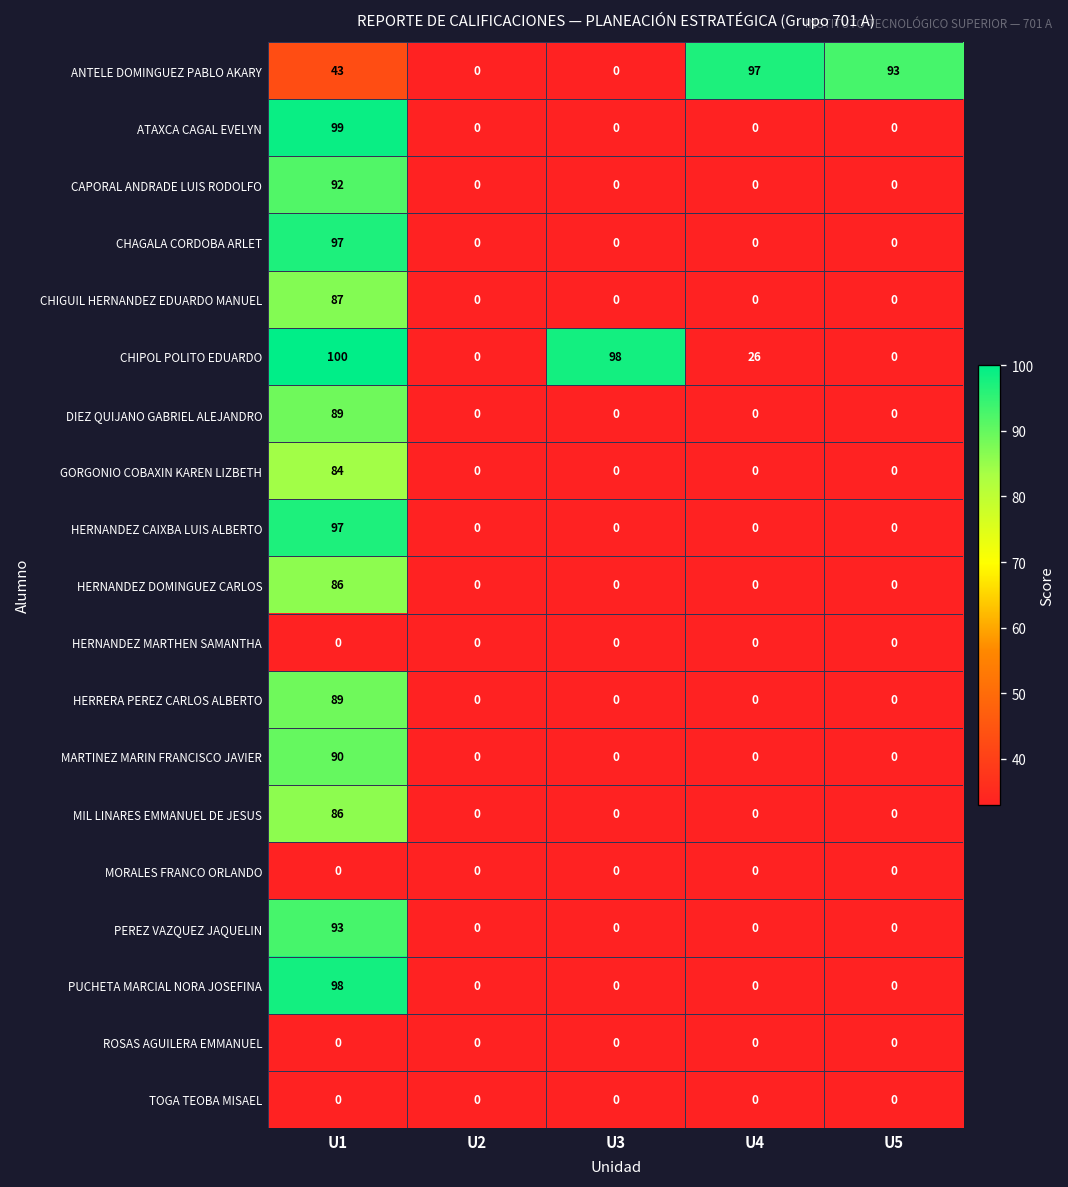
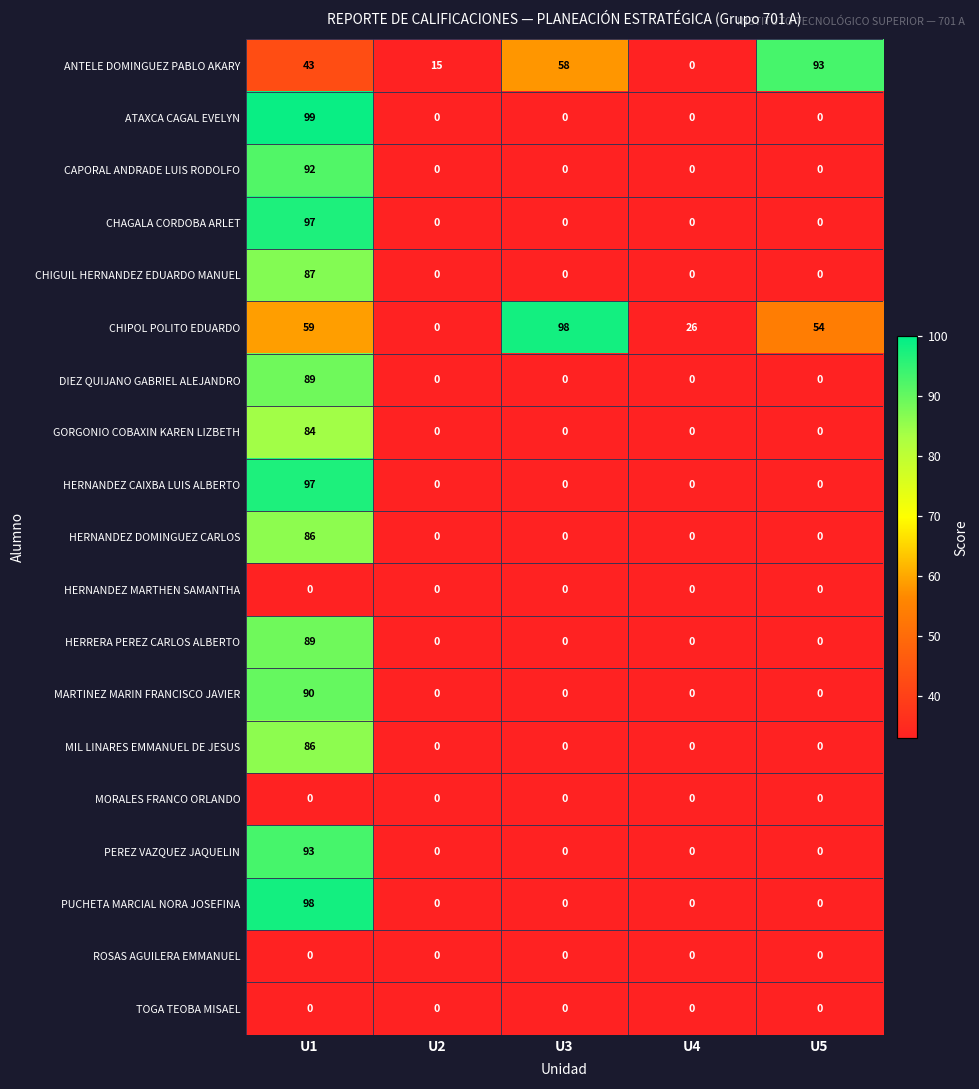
  {
    "ANTELE DOMINGUEZ PABLO AKARY": {
      "U1": 43,
-     "U2": 0,
-     "U3": 0,
-     "U4": 97,
+     "U2": 15,
+     "U3": 58,
+     "U4": 0,
      "U5": 93
    },
    "ATAXCA CAGAL EVELYN": {
      "U1": 99,
      "U2": 0,
      "U3": 0,
      "U4": 0,
      "U5": 0
    },
    "CAPORAL ANDRADE LUIS RODOLFO": {
      "U1": 92,
      "U2": 0,
      "U3": 0,
      "U4": 0,
      "U5": 0
    },
    "CHAGALA CORDOBA ARLET": {
      "U1": 97,
      "U2": 0,
      "U3": 0,
      "U4": 0,
      "U5": 0
    },
    "CHIGUIL HERNANDEZ EDUARDO MANUEL": {
      "U1": 87,
      "U2": 0,
      "U3": 0,
      "U4": 0,
      "U5": 0
    },
    "CHIPOL POLITO EDUARDO": {
-     "U1": 100,
+     "U1": 59,
      "U2": 0,
      "U3": 98,
      "U4": 26,
-     "U5": 0
+     "U5": 54
    },
    "DIEZ QUIJANO GABRIEL ALEJANDRO": {
      "U1": 89,
      "U2": 0,
      "U3": 0,
      "U4": 0,
      "U5": 0
    },
    "GORGONIO COBAXIN KAREN LIZBETH": {
      "U1": 84,
      "U2": 0,
      "U3": 0,
      "U4": 0,
      "U5": 0
    },
    "HERNANDEZ CAIXBA LUIS ALBERTO": {
      "U1": 97,
      "U2": 0,
      "U3": 0,
      "U4": 0,
      "U5": 0
    },
    "HERNANDEZ DOMINGUEZ CARLOS": {
      "U1": 86,
      "U2": 0,
      "U3": 0,
      "U4": 0,
      "U5": 0
    },
    "HERNANDEZ MARTHEN SAMANTHA": {
      "U1": 0,
      "U2": 0,
      "U3": 0,
      "U4": 0,
      "U5": 0
    },
    "HERRERA PEREZ CARLOS ALBERTO": {
      "U1": 89,
      "U2": 0,
      "U3": 0,
      "U4": 0,
      "U5": 0
    },
    "MARTINEZ MARIN FRANCISCO JAVIER": {
      "U1": 90,
      "U2": 0,
      "U3": 0,
      "U4": 0,
      "U5": 0
    },
    "MIL LINARES EMMANUEL DE JESUS": {
      "U1": 86,
      "U2": 0,
      "U3": 0,
      "U4": 0,
      "U5": 0
    },
    "MORALES FRANCO ORLANDO": {
      "U1": 0,
      "U2": 0,
      "U3": 0,
      "U4": 0,
      "U5": 0
    },
    "PEREZ VAZQUEZ JAQUELIN": {
      "U1": 93,
      "U2": 0,
      "U3": 0,
      "U4": 0,
      "U5": 0
    },
    "PUCHETA MARCIAL NORA JOSEFINA": {
      "U1": 98,
      "U2": 0,
      "U3": 0,
      "U4": 0,
      "U5": 0
    },
    "ROSAS AGUILERA EMMANUEL": {
      "U1": 0,
      "U2": 0,
      "U3": 0,
      "U4": 0,
      "U5": 0
    },
    "TOGA TEOBA MISAEL": {
      "U1": 0,
      "U2": 0,
      "U3": 0,
      "U4": 0,
      "U5": 0
    }
  }
